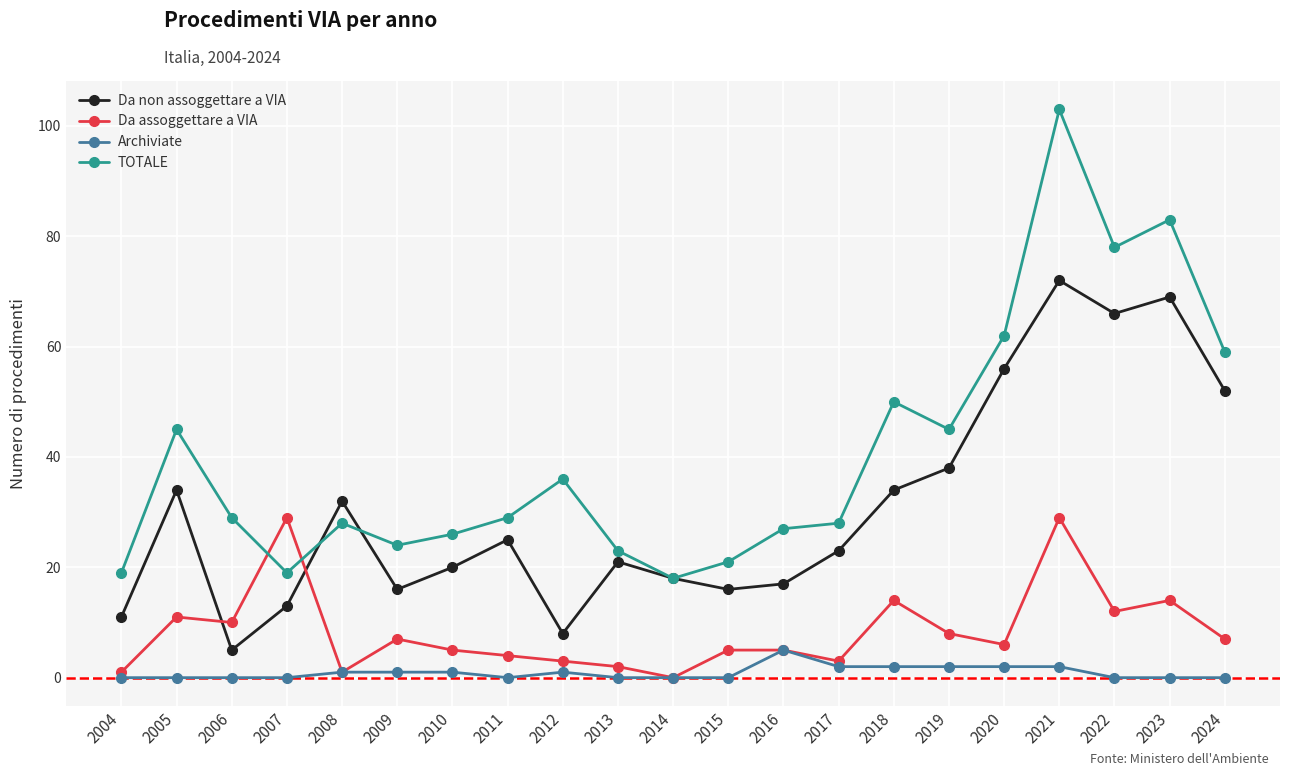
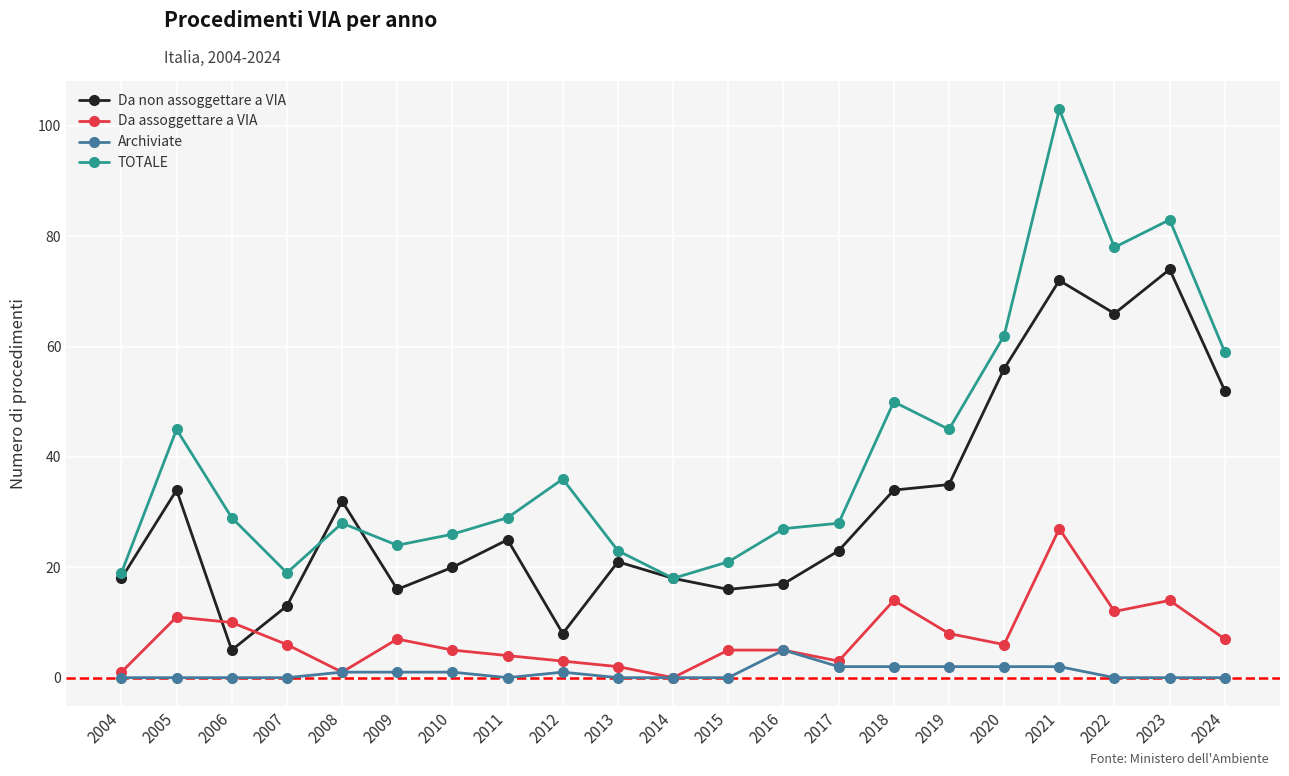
  {
    "Da non assoggettare a VIA": {
-     "2004": 11,
+     "2004": 18,
      "2005": 34,
      "2006": 5,
      "2007": 13,
      "2008": 32,
      "2009": 16,
      "2010": 20,
      "2011": 25,
      "2012": 8,
      "2013": 21,
      "2015": 16,
      "2016": 17,
      "2017": 23,
      "2018": 34,
-     "2019": 38,
+     "2019": 35,
      "2020": 56,
      "2021": 72,
      "2022": 66,
-     "2023": 69,
+     "2023": 74,
      "2024": 52
    },
    "Da assoggettare a VIA": {
      "2004": 1,
      "2005": 11,
      "2006": 10,
-     "2007": 29,
+     "2007": 6,
      "2009": 7,
      "2010": 5,
      "2011": 4,
      "2012": 3,
      "2013": 2,
      "2015": 5,
      "2017": 3,
      "2018": 14,
      "2019": 8,
      "2020": 6,
-     "2021": 29,
+     "2021": 27,
      "2022": 12,
      "2023": 14,
      "2024": 7
    }
  }
